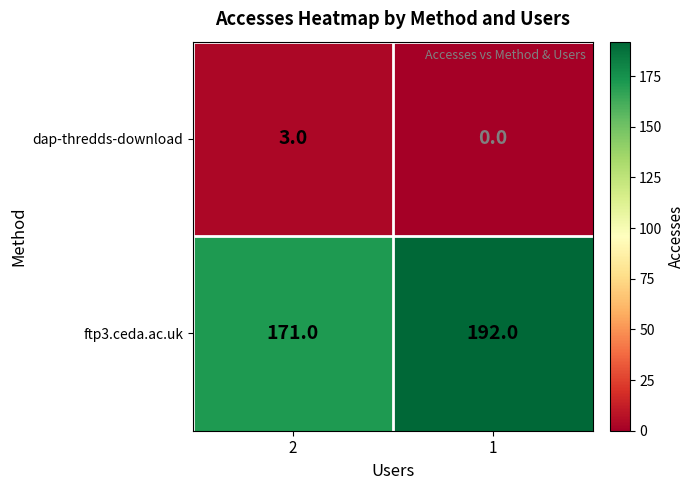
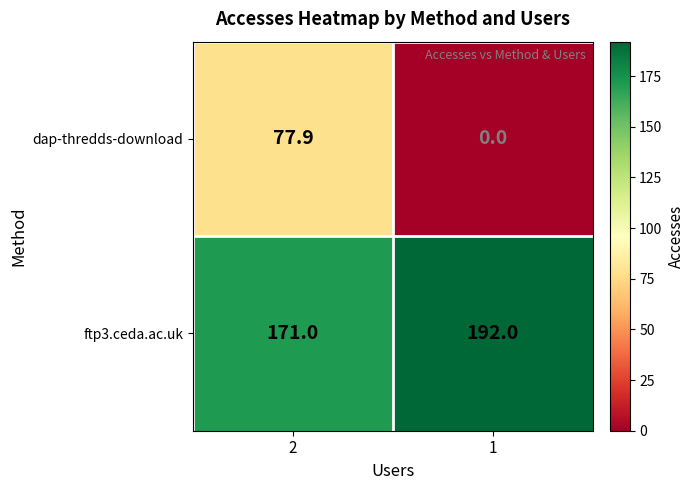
  {
    "dap-thredds-download": {
-     "2": 3.0
+     "2": 77.9
    },
    "ftp3.ceda.ac.uk": {
      "2": 171.0,
      "1": 192.0
    }
  }
